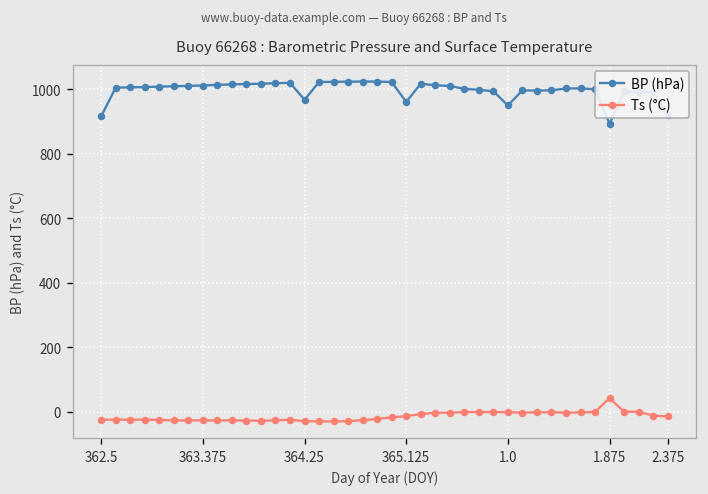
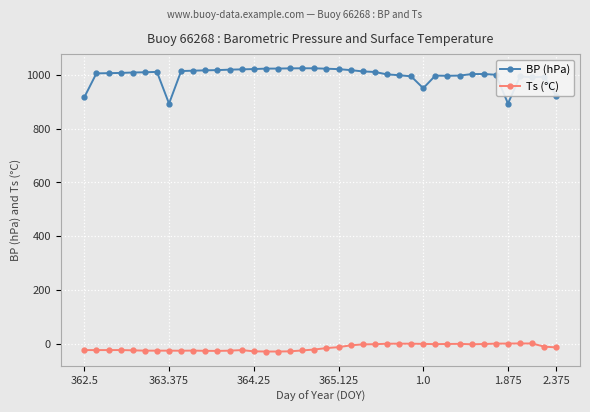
  {
    "BP (hPa)": {
      "362.5": 920,
-     "363.375": 1010,
-     "364.25": 970,
-     "365.125": 960,
+     "363.375": 890,
+     "364.25": 1020,
+     "365.125": 1020,
      "1.0": 950,
      "1.875": 890
    },
    "Ts (°C)": {
      "362.5": -20,
      "363.375": -30,
      "364.25": -30,
      "365.125": -10,
      "1.0": 0,
-     "1.875": 40,
+     "1.875": 0,
      "2.375": -10
    }
  }
